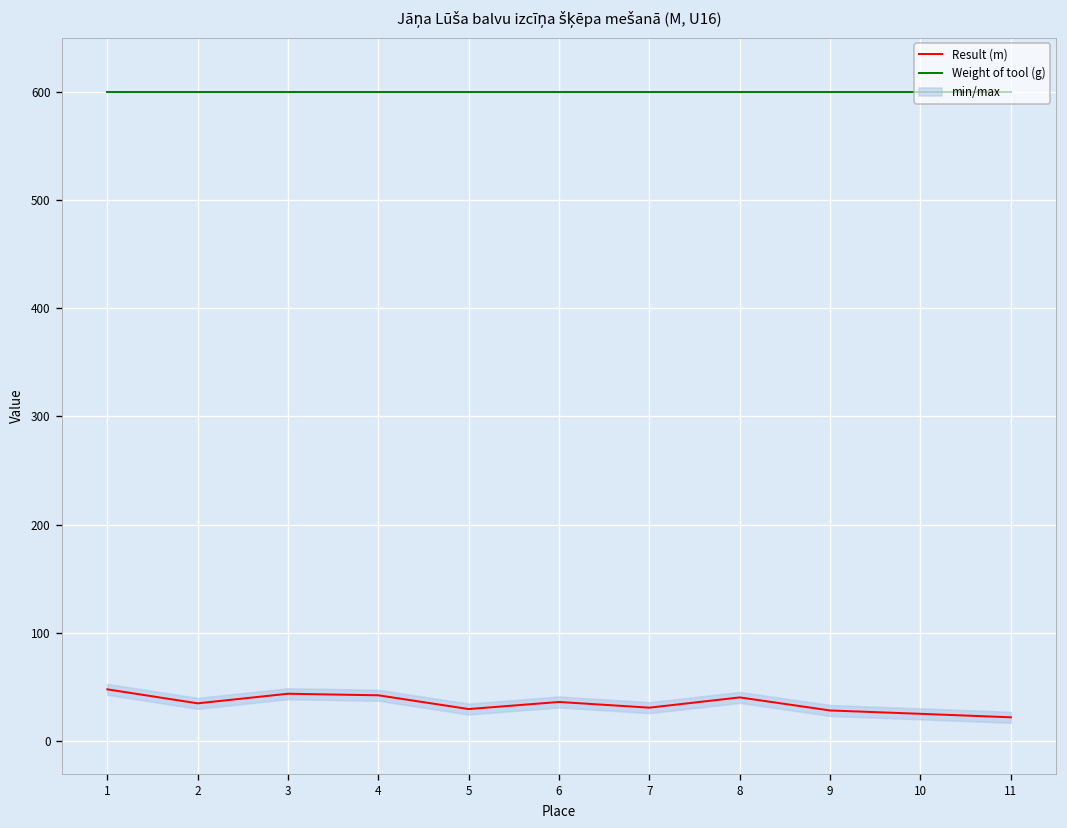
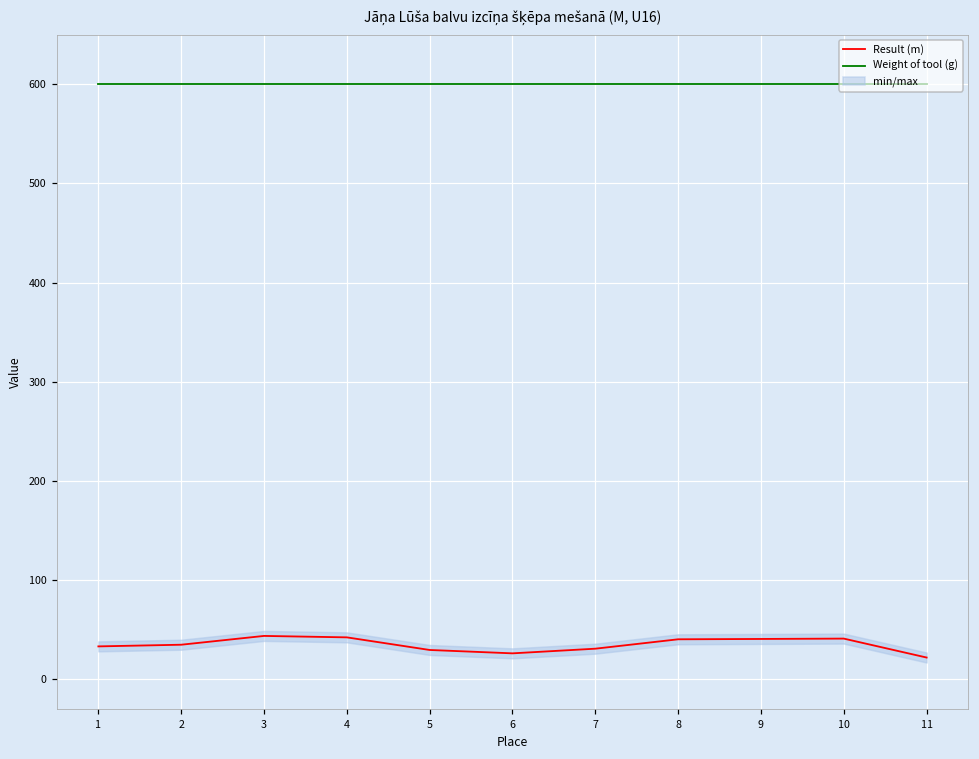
  {
    "Result (m)": {
-     "1": 50,
+     "1": 30,
      "2": 30,
      "3": 40,
      "4": 40,
      "5": 30,
-     "6": 40,
+     "6": 30,
      "7": 30,
      "8": 40,
-     "9": 30,
-     "10": 30,
+     "9": 40,
+     "10": 40,
      "11": 20
    },
    "Weight of tool (g)": {
      "1": 600,
      "2": 600,
      "3": 600,
      "4": 600,
      "5": 600,
      "6": 600,
      "7": 600,
      "8": 600,
      "9": 600
    }
  }
